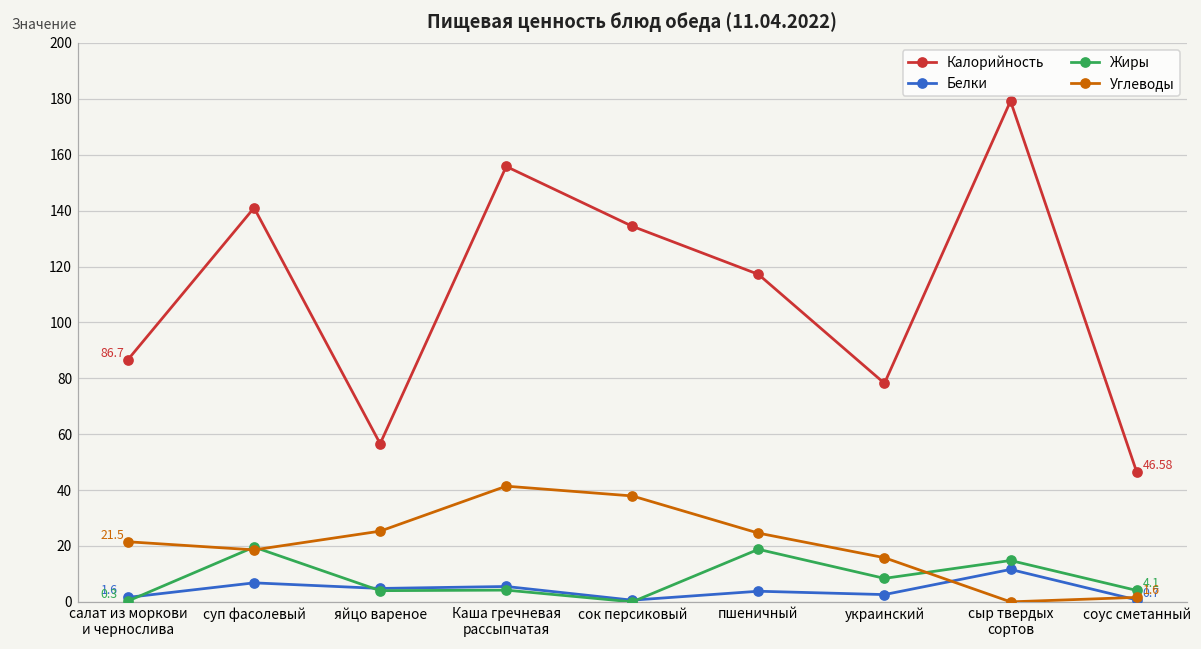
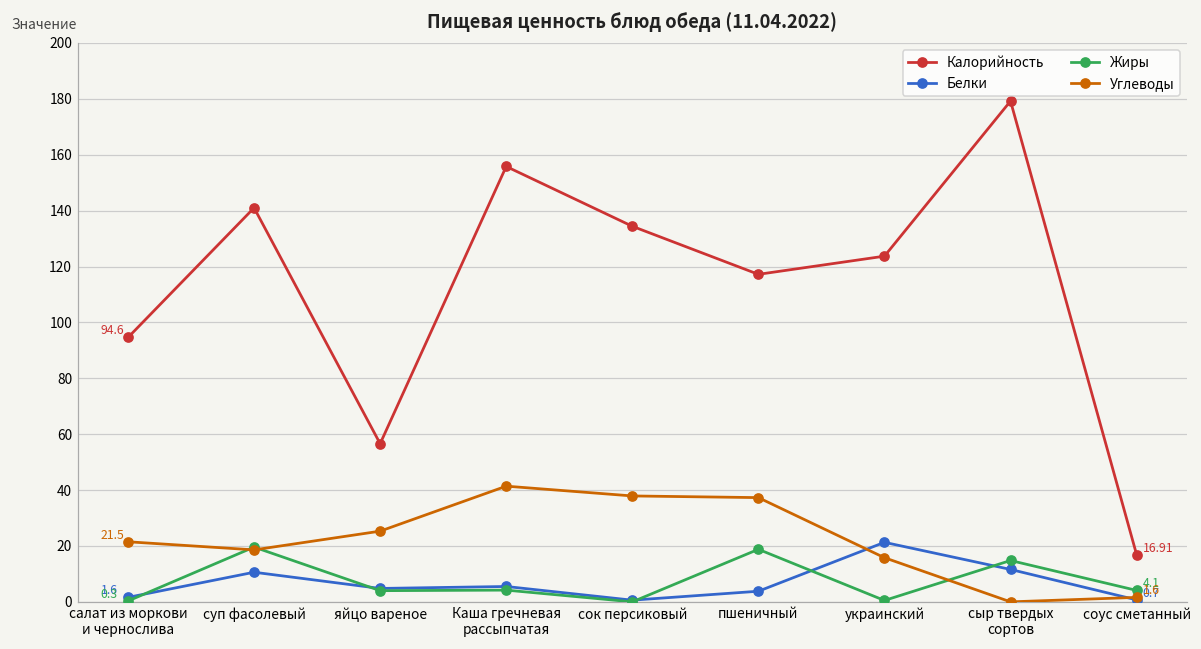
  {
    "Калорийность": {
-     "салат из моркови и чернослива": 86.7,
-     "украинский": 78,
-     "соус сметанный": 46.58
+     "салат из моркови и чернослива": 94.6,
+     "украинский": 124,
+     "соус сметанный": 16.91
    },
    "Белки": {
-     "суп фасолевый": 7,
+     "суп фасолевый": 11,
      "Каша гречневая рассыпчатая": 6,
      "пшеничный": 4,
-     "украинский": 3,
+     "украинский": 21,
      "сыр твердых сортов": 12
    },
    "Жиры": {
      "суп фасолевый": 20,
      "Каша гречневая рассыпчатая": 4,
      "пшеничный": 19,
-     "украинский": 8,
+     "украинский": 1,
      "сыр твердых сортов": 15
    },
    "Углеводы": {
      "суп фасолевый": 19,
      "яйцо вареное": 25,
      "Каша гречневая рассыпчатая": 41,
      "сок персиковый": 38,
-     "пшеничный": 25,
+     "пшеничный": 37,
      "украинский": 16,
      "сыр твердых сортов": 0
    }
  }
